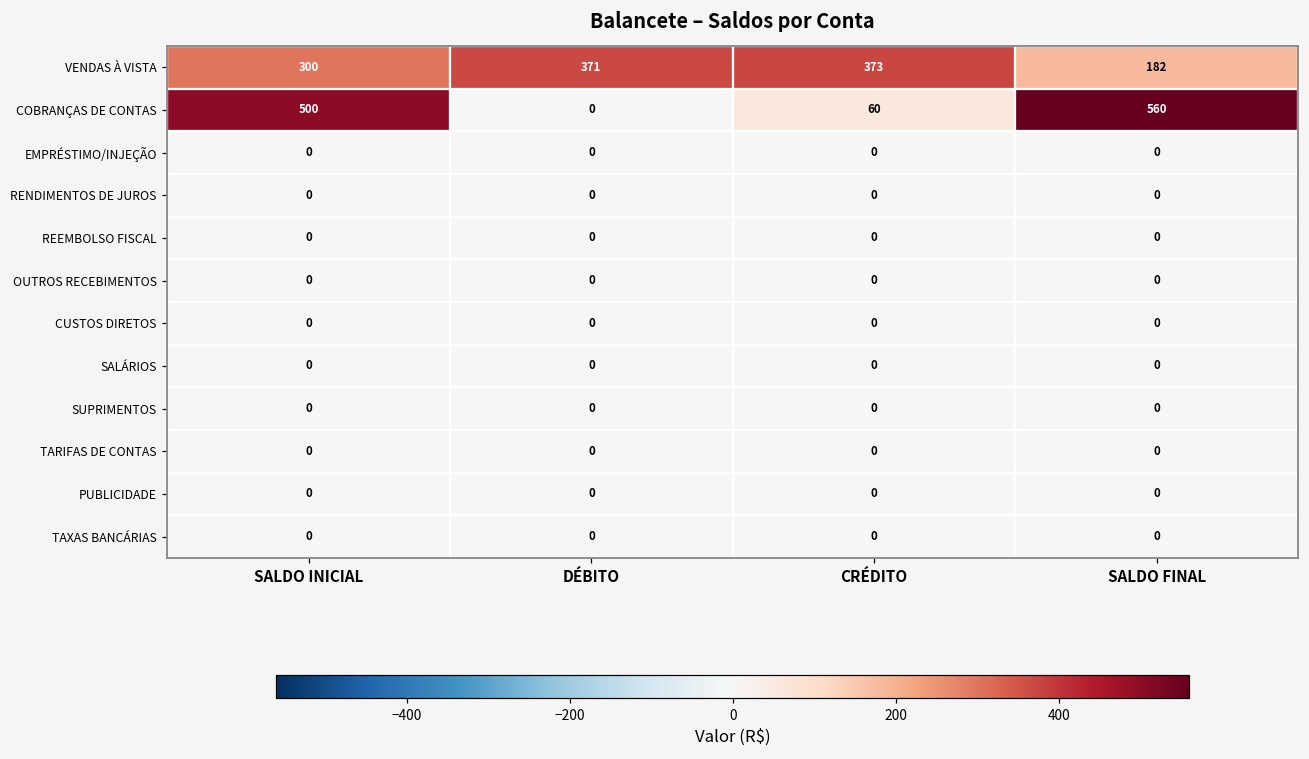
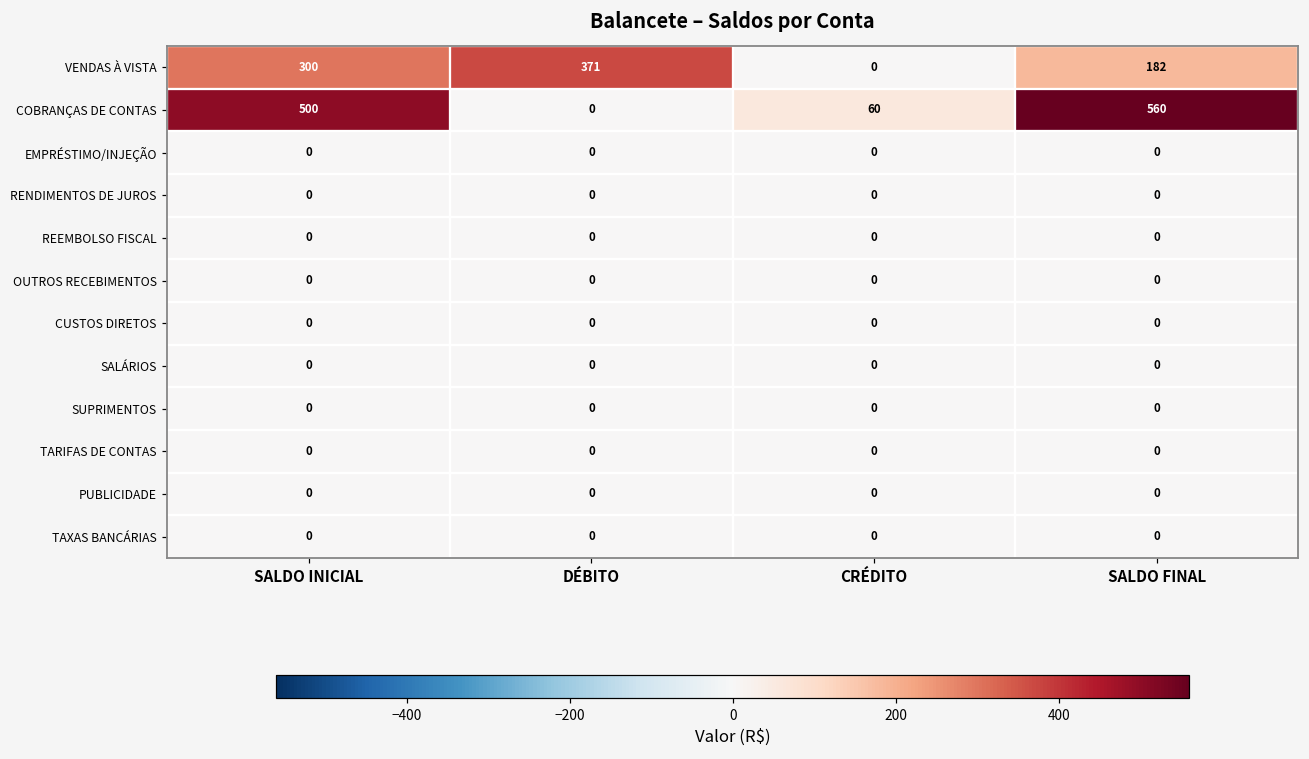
  {
    "VENDAS À VISTA": {
      "SALDO INICIAL": 300,
      "DÉBITO": 371,
-     "CRÉDITO": 373,
+     "CRÉDITO": 0,
      "SALDO FINAL": 182
    },
    "COBRANÇAS DE CONTAS": {
      "SALDO INICIAL": 500,
      "DÉBITO": 0,
      "CRÉDITO": 60,
      "SALDO FINAL": 560
    },
    "EMPRÉSTIMO/INJEÇÃO": {
      "SALDO INICIAL": 0,
      "DÉBITO": 0,
      "CRÉDITO": 0,
      "SALDO FINAL": 0
    },
    "RENDIMENTOS DE JUROS": {
      "SALDO INICIAL": 0,
      "DÉBITO": 0,
      "CRÉDITO": 0,
      "SALDO FINAL": 0
    },
    "REEMBOLSO FISCAL": {
      "SALDO INICIAL": 0,
      "DÉBITO": 0,
      "CRÉDITO": 0,
      "SALDO FINAL": 0
    },
    "OUTROS RECEBIMENTOS": {
      "SALDO INICIAL": 0,
      "DÉBITO": 0,
      "CRÉDITO": 0,
      "SALDO FINAL": 0
    },
    "CUSTOS DIRETOS": {
      "SALDO INICIAL": 0,
      "DÉBITO": 0,
      "CRÉDITO": 0,
      "SALDO FINAL": 0
    },
    "SALÁRIOS": {
      "SALDO INICIAL": 0,
      "DÉBITO": 0,
      "CRÉDITO": 0,
      "SALDO FINAL": 0
    },
    "SUPRIMENTOS": {
      "SALDO INICIAL": 0,
      "DÉBITO": 0,
      "CRÉDITO": 0,
      "SALDO FINAL": 0
    },
    "TARIFAS DE CONTAS": {
      "SALDO INICIAL": 0,
      "DÉBITO": 0,
      "CRÉDITO": 0,
      "SALDO FINAL": 0
    },
    "PUBLICIDADE": {
      "SALDO INICIAL": 0,
      "DÉBITO": 0,
      "CRÉDITO": 0,
      "SALDO FINAL": 0
    },
    "TAXAS BANCÁRIAS": {
      "SALDO INICIAL": 0,
      "DÉBITO": 0,
      "CRÉDITO": 0,
      "SALDO FINAL": 0
    }
  }
